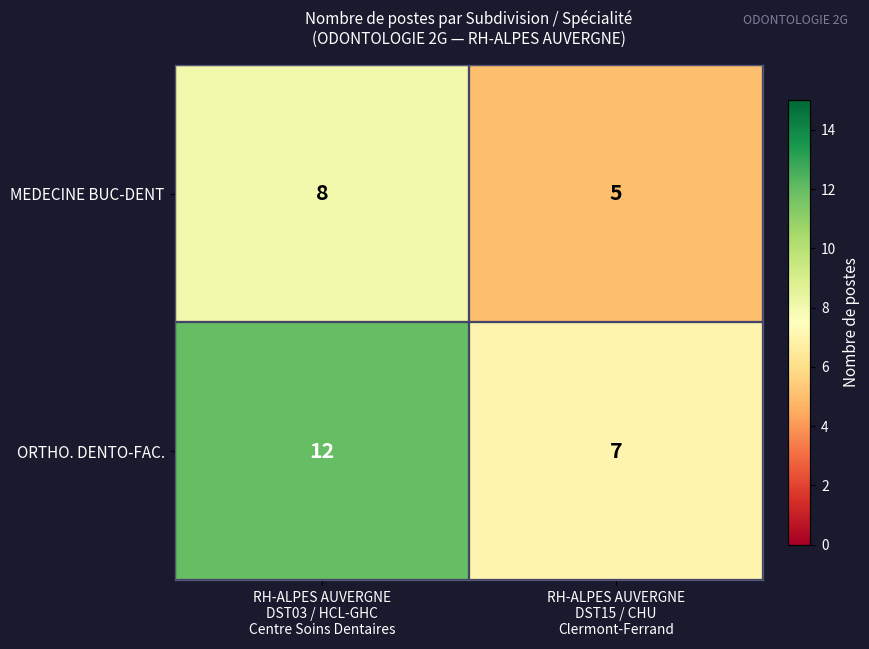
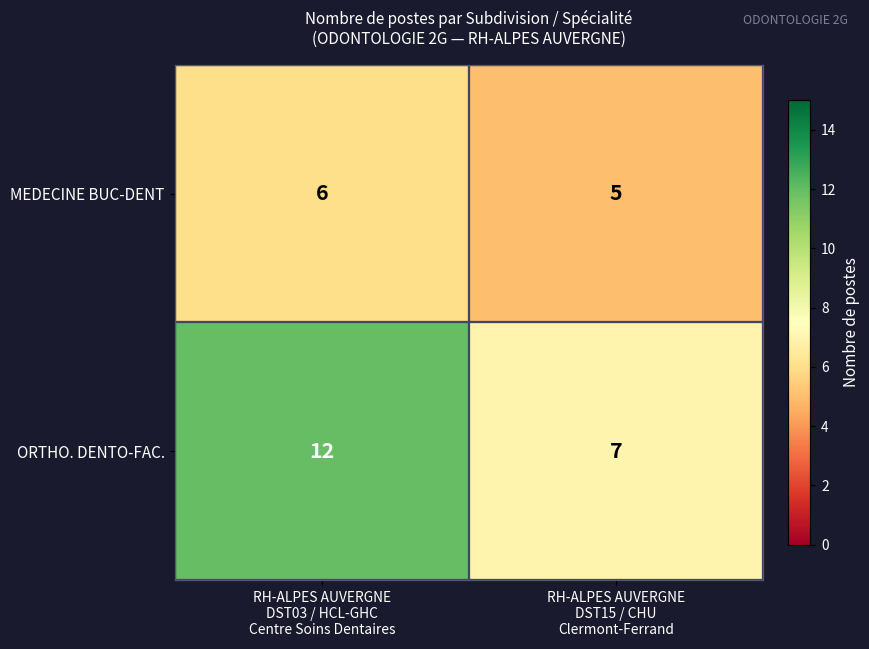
  {
    "MEDECINE BUC-DENT": {
-     "RH-ALPES AUVERGNE DST03 / HCL-GHC Centre Soins Dentaires": 8,
+     "RH-ALPES AUVERGNE DST03 / HCL-GHC Centre Soins Dentaires": 6,
      "RH-ALPES AUVERGNE DST15 / CHU Clermont-Ferrand": 5
    },
    "ORTHO. DENTO-FAC.": {
      "RH-ALPES AUVERGNE DST03 / HCL-GHC Centre Soins Dentaires": 12,
      "RH-ALPES AUVERGNE DST15 / CHU Clermont-Ferrand": 7
    }
  }
